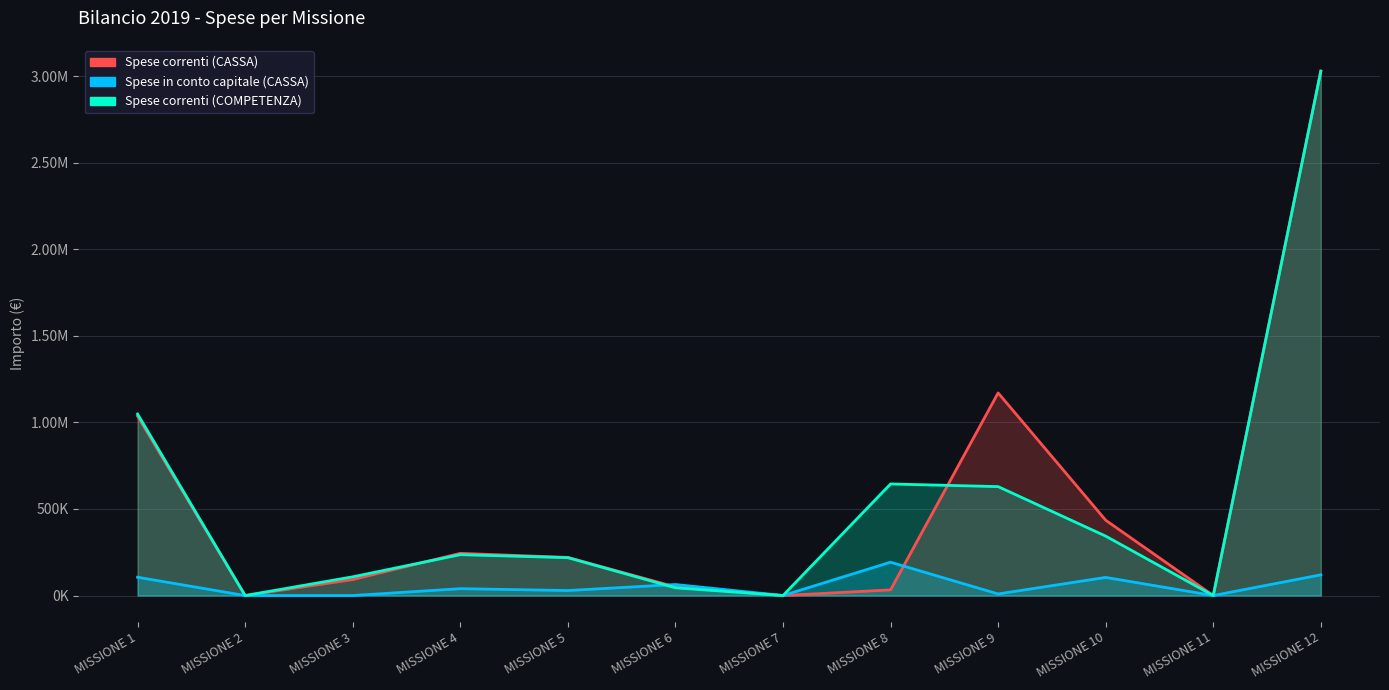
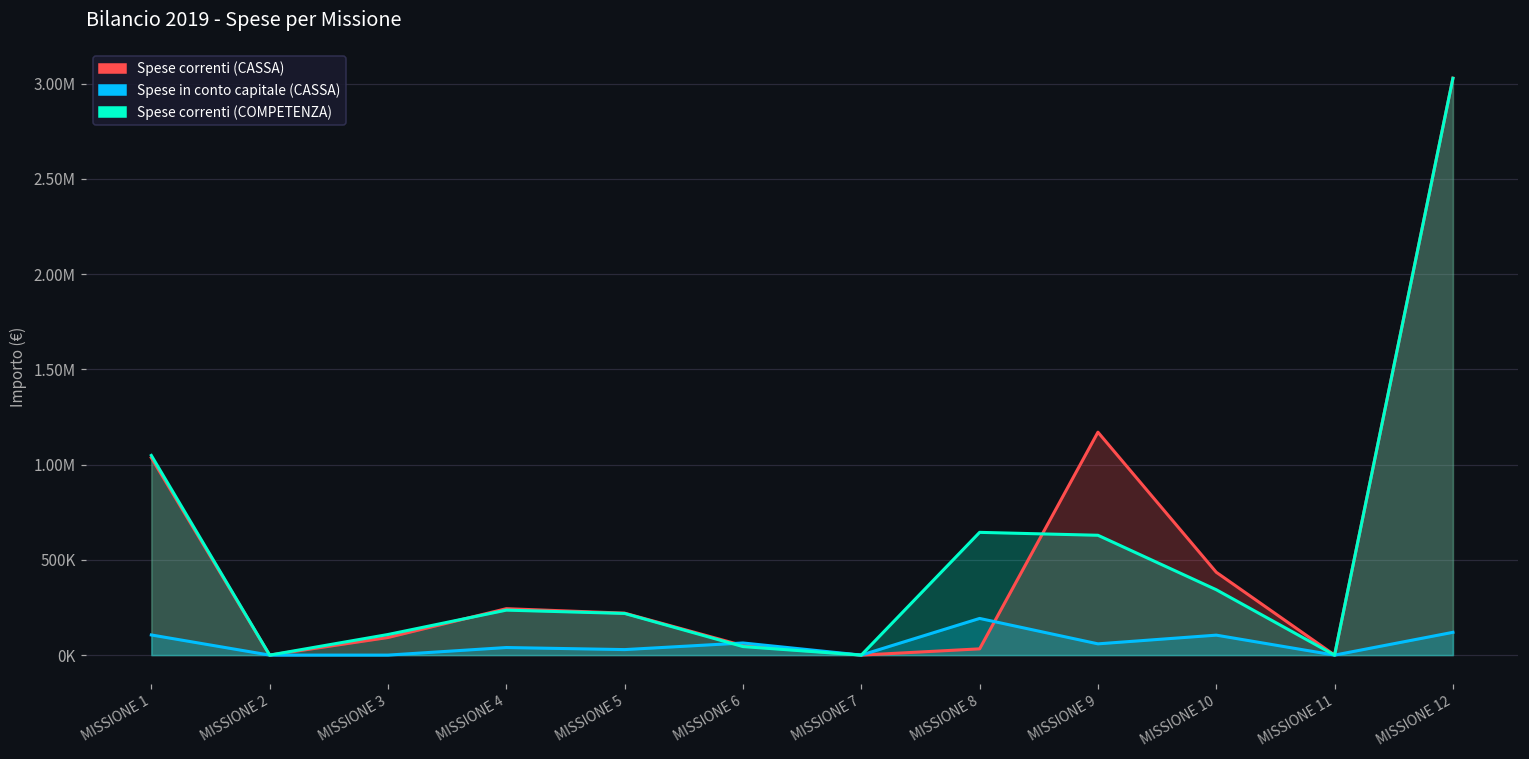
  {
    "Spese correnti (CASSA)": {
      "MISSIONE 3": 90000,
      "MISSIONE 8": 30000,
      "MISSIONE 9": 1170000,
      "MISSIONE 10": 440000
    },
    "Spese in conto capitale (CASSA)": {
      "MISSIONE 1": 110000,
      "MISSIONE 3": 0,
      "MISSIONE 4": 40000,
      "MISSIONE 5": 30000,
      "MISSIONE 8": 190000,
-     "MISSIONE 9": 10000,
+     "MISSIONE 9": 60000,
      "MISSIONE 10": 100000,
      "MISSIONE 12": 120000
    },
    "Spese correnti (COMPETENZA)": {
      "MISSIONE 3": 110000,
      "MISSIONE 8": 640000,
      "MISSIONE 9": 630000,
      "MISSIONE 10": 340000
    }
  }
